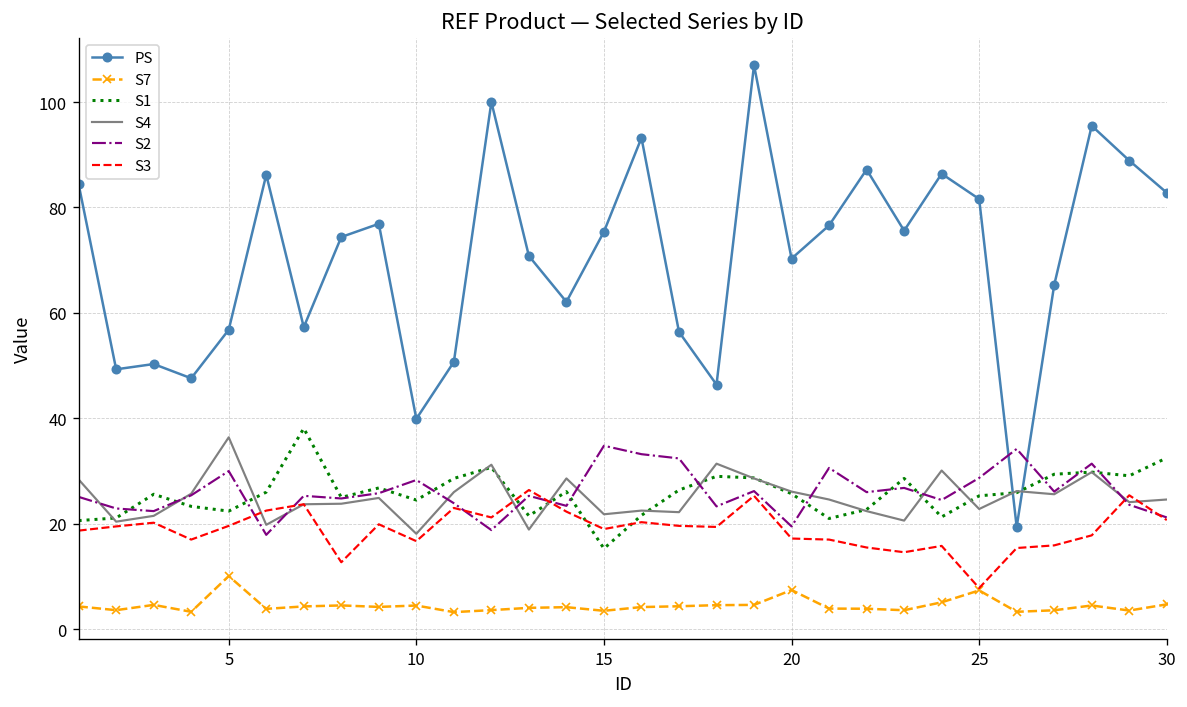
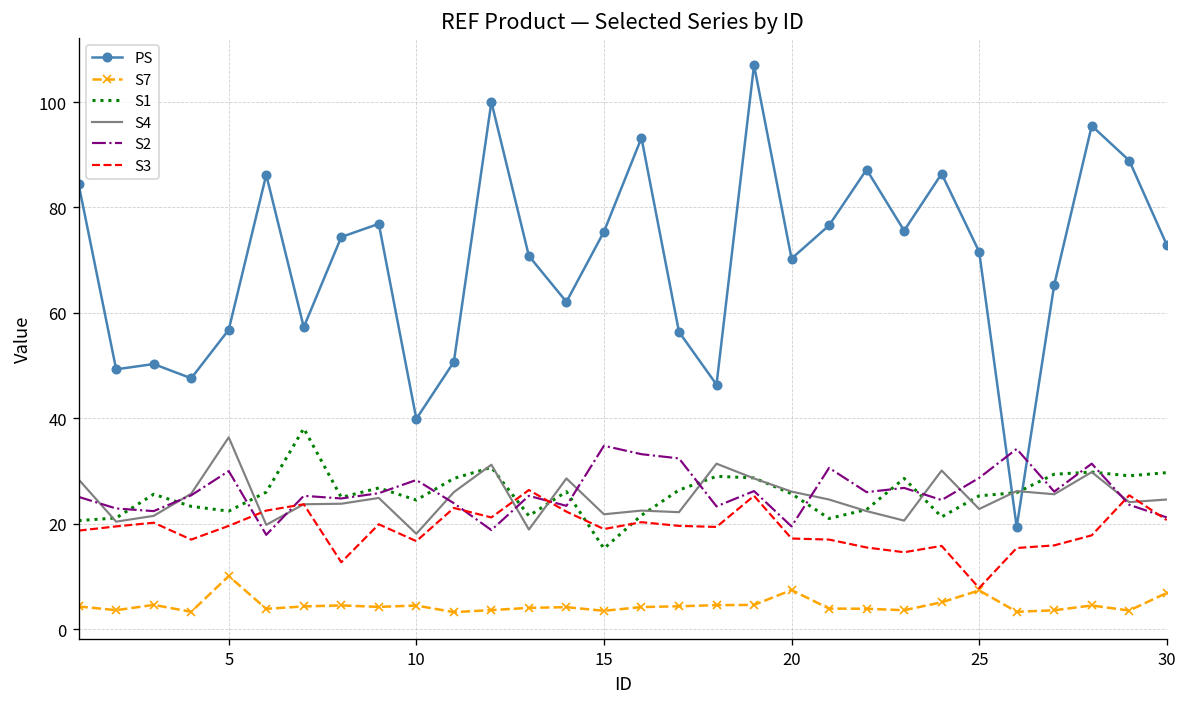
  {
    "PS": {
      "5": 57,
      "10": 40,
      "15": 75,
      "20": 70,
-     "25": 82,
-     "30": 83
+     "25": 72,
+     "30": 73
    },
    "S7": {
      "5": 10,
      "10": 4,
      "15": 3,
      "20": 7,
-     "30": 5
+     "30": 7
    },
    "S1": {
      "5": 22,
      "10": 25,
      "15": 15,
      "25": 25,
-     "30": 33
+     "30": 30
    },
    "S4": {
      "5": 36,
      "10": 18,
      "15": 22,
      "25": 23,
      "30": 25
    },
    "S2": {
      "5": 30,
      "10": 28,
      "15": 35,
      "20": 20,
      "25": 29
    },
    "S3": {
      "5": 20,
      "10": 17,
      "15": 19,
      "20": 17
    }
  }
